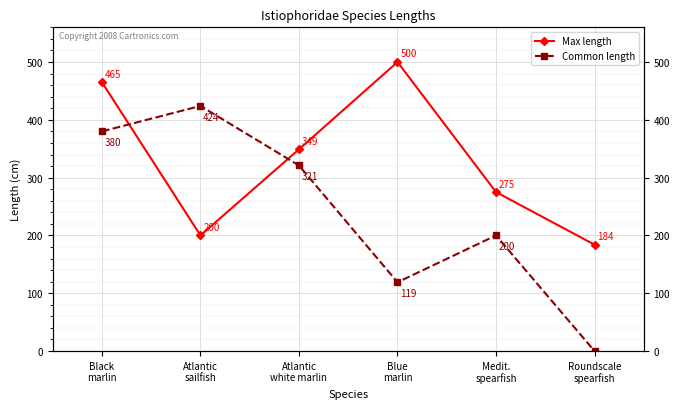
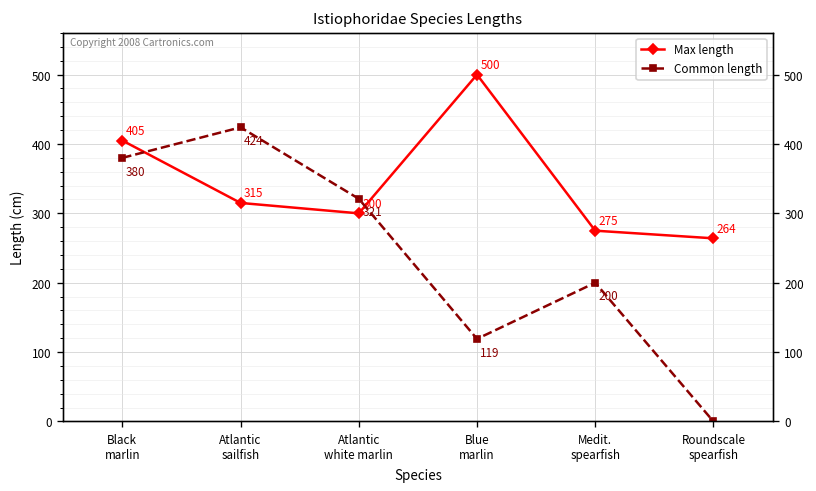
  {
    "Max length": {
-     "Black marlin": 465,
-     "Atlantic sailfish": 200,
-     "Atlantic white marlin": 349,
+     "Black marlin": 405,
+     "Atlantic sailfish": 315,
+     "Atlantic white marlin": 300,
      "Blue marlin": 500,
      "Medit. spearfish": 275,
-     "Roundscale spearfish": 184
+     "Roundscale spearfish": 264
    },
    "Common length": {
      "Black marlin": 380,
      "Atlantic sailfish": 424,
      "Atlantic white marlin": 321,
      "Blue marlin": 119,
      "Medit. spearfish": 200
    }
  }
